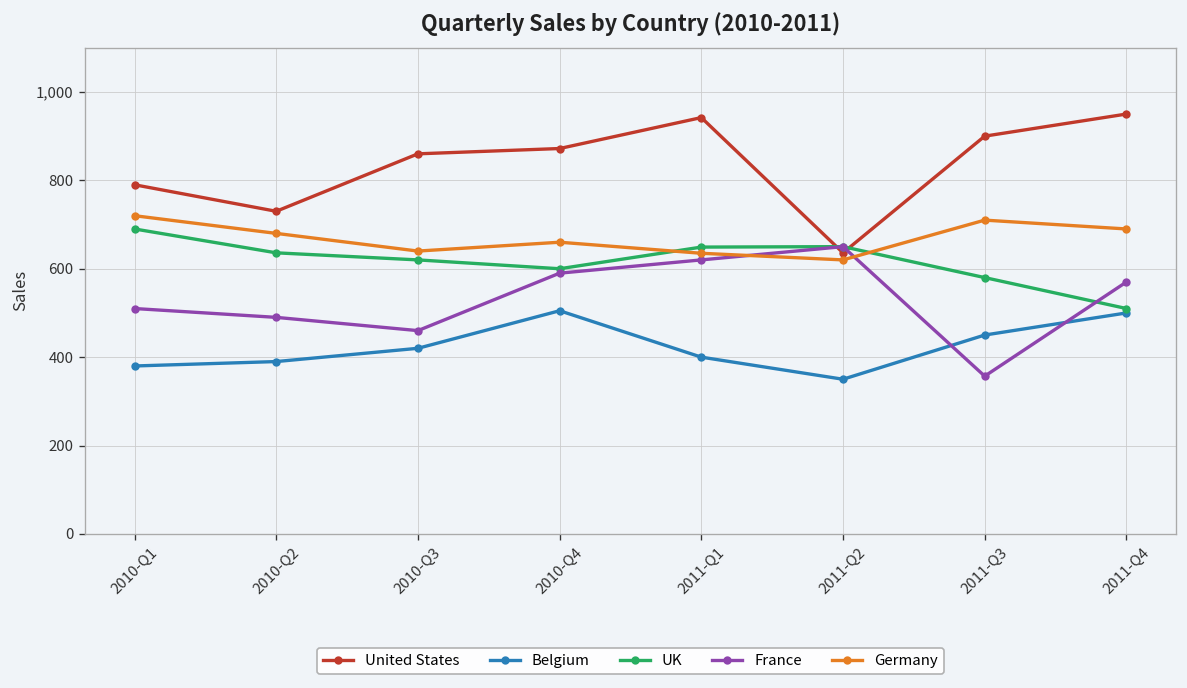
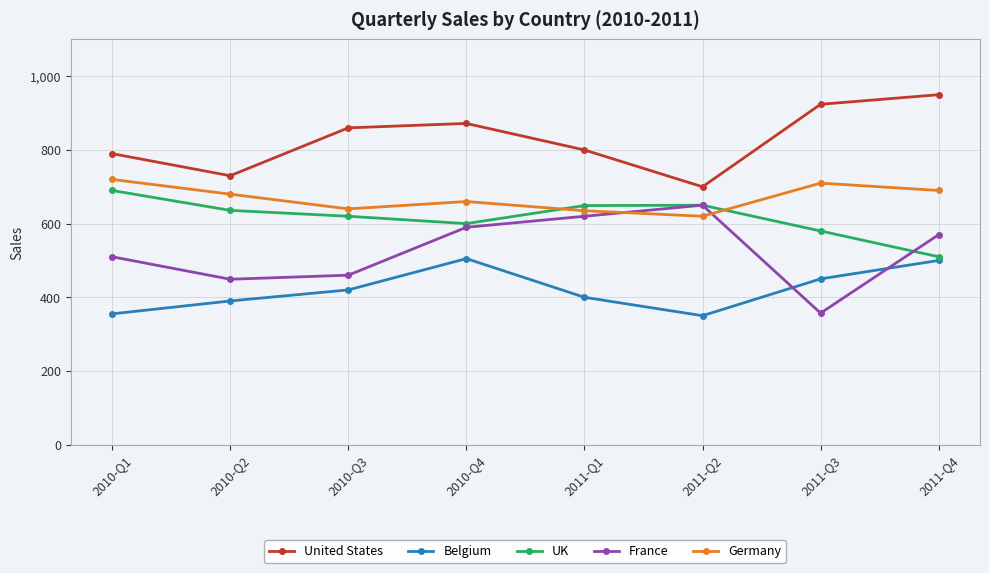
  {
    "United States": {
      "2010-Q1": 790,
      "2010-Q2": 730,
      "2010-Q3": 860,
      "2010-Q4": 870,
-     "2011-Q1": 940,
-     "2011-Q2": 640,
-     "2011-Q3": 900,
+     "2011-Q1": 800,
+     "2011-Q2": 700,
+     "2011-Q3": 920,
      "2011-Q4": 950
    },
    "Belgium": {
-     "2010-Q1": 380,
+     "2010-Q1": 360,
      "2010-Q2": 390,
      "2010-Q3": 420,
      "2010-Q4": 510,
      "2011-Q1": 400,
      "2011-Q2": 350,
      "2011-Q3": 450,
      "2011-Q4": 500
    },
    "UK": {
      "2010-Q1": 690,
      "2010-Q2": 640,
      "2010-Q3": 620,
      "2010-Q4": 600,
      "2011-Q1": 650,
      "2011-Q3": 580,
      "2011-Q4": 510
    },
    "France": {
      "2010-Q1": 510,
-     "2010-Q2": 490,
+     "2010-Q2": 450,
      "2010-Q3": 460,
      "2010-Q4": 590,
      "2011-Q1": 620,
      "2011-Q3": 360,
      "2011-Q4": 570
    },
    "Germany": {
      "2010-Q1": 720,
      "2010-Q2": 680,
      "2010-Q3": 640,
      "2010-Q4": 660,
      "2011-Q1": 640,
      "2011-Q2": 620,
      "2011-Q3": 710,
      "2011-Q4": 690
    }
  }
